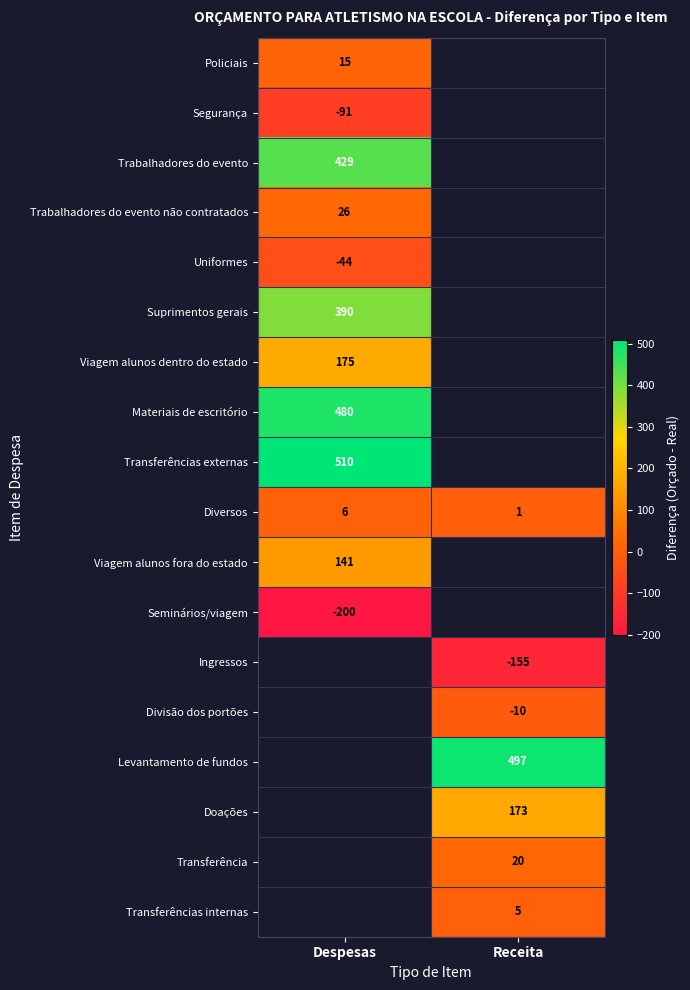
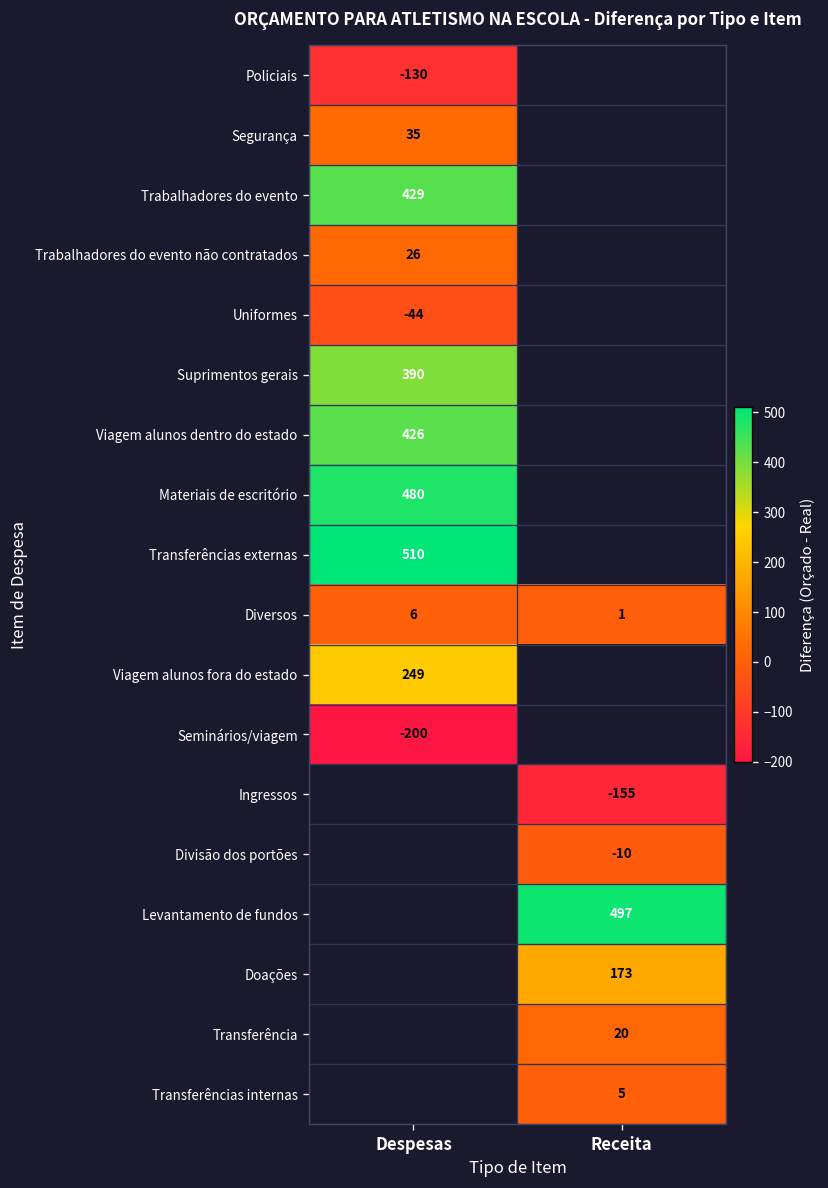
  {
    "Policiais": {
-     "Despesas": 15
+     "Despesas": -130
    },
    "Segurança": {
-     "Despesas": -91
+     "Despesas": 35
    },
    "Trabalhadores do evento": {
      "Despesas": 429
    },
    "Trabalhadores do evento não contratados": {
      "Despesas": 26
    },
    "Uniformes": {
      "Despesas": -44
    },
    "Suprimentos gerais": {
      "Despesas": 390
    },
    "Viagem alunos dentro do estado": {
-     "Despesas": 175
+     "Despesas": 426
    },
    "Materiais de escritório": {
      "Despesas": 480
    },
    "Transferências externas": {
      "Despesas": 510
    },
    "Diversos": {
      "Despesas": 6,
      "Receita": 1
    },
    "Viagem alunos fora do estado": {
-     "Despesas": 141
+     "Despesas": 249
    },
    "Seminários/viagem": {
      "Despesas": -200
    },
    "Ingressos": {
      "Receita": -155
    },
    "Divisão dos portões": {
      "Receita": -10
    },
    "Levantamento de fundos": {
      "Receita": 497
    },
    "Doações": {
      "Receita": 173
    },
    "Transferência": {
      "Receita": 20
    },
    "Transferências internas": {
      "Receita": 5
    }
  }
